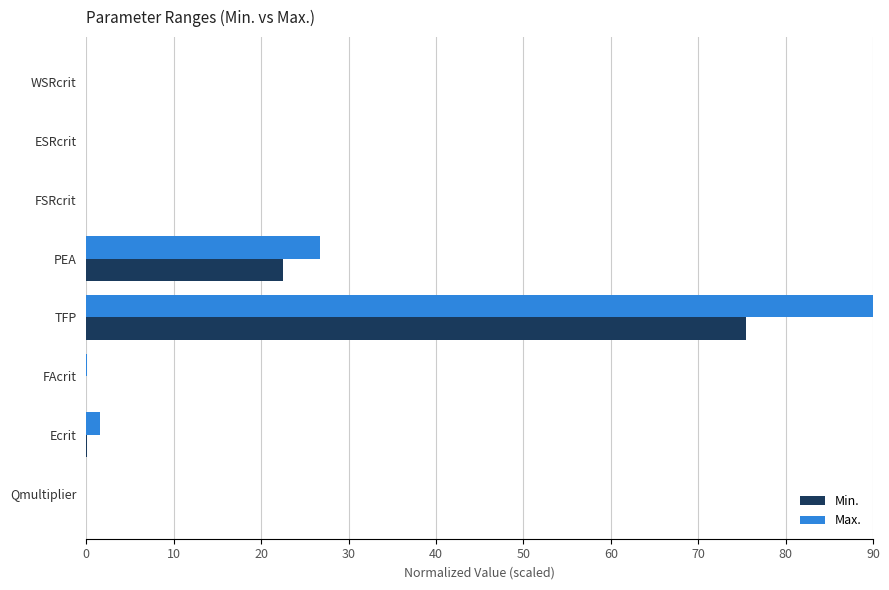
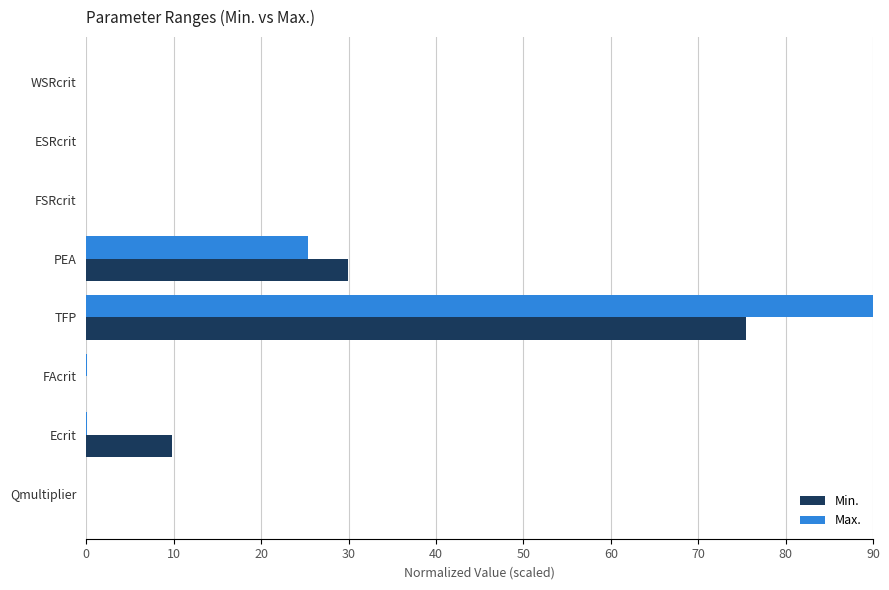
  {
    "Min.": {
-     "PEA": 23,
+     "PEA": 30,
      "TFP": 75,
-     "Ecrit": 0
+     "Ecrit": 10
    },
    "Max.": {
-     "PEA": 27,
+     "PEA": 25,
      "TFP": 90,
-     "Ecrit": 2
+     "Ecrit": 0
    }
  }
